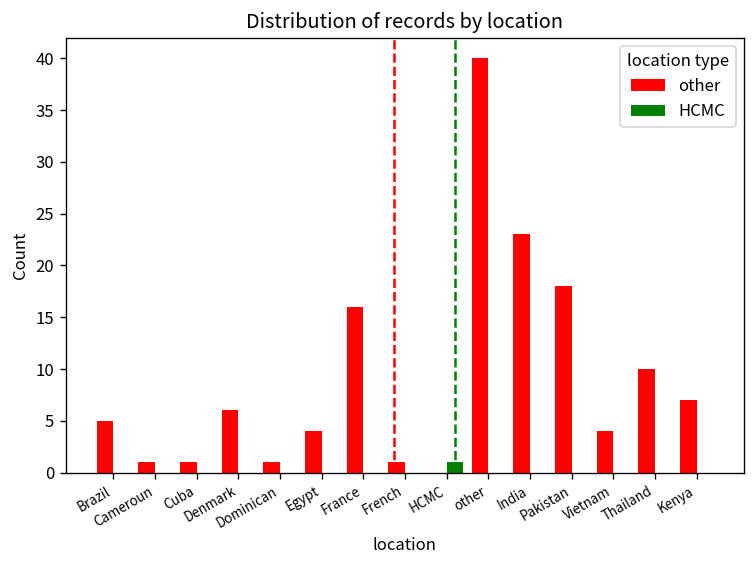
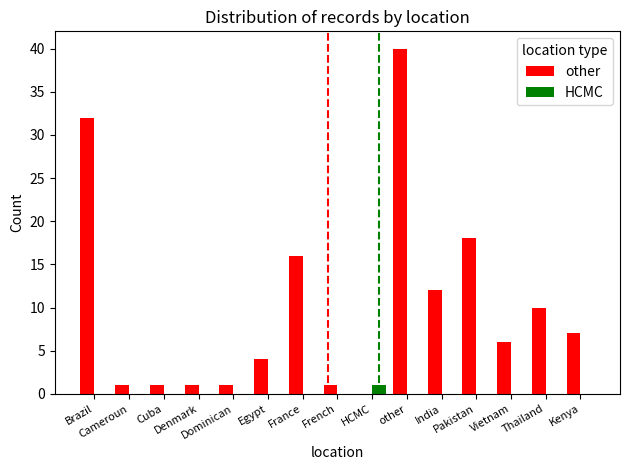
  {
    "other": {
-     "Brazil": 5,
+     "Brazil": 32,
      "Cameroun": 1,
      "Cuba": 1,
-     "Denmark": 6,
+     "Denmark": 1,
      "Dominican": 1,
      "Egypt": 4,
      "France": 16,
      "French": 1,
      "HCMC": 0,
      "other": 40,
-     "India": 23,
+     "India": 12,
      "Pakistan": 18,
-     "Vietnam": 4,
+     "Vietnam": 6,
      "Thailand": 10,
      "Kenya": 7
    },
    "HCMC": {
      "Brazil": 0,
      "Cameroun": 0,
      "Cuba": 0,
      "Denmark": 0,
      "Dominican": 0,
      "Egypt": 0,
      "France": 0,
      "French": 0,
      "HCMC": 1,
      "other": 0,
      "India": 0,
      "Pakistan": 0,
      "Vietnam": 0,
      "Thailand": 0,
      "Kenya": 0
    }
  }
